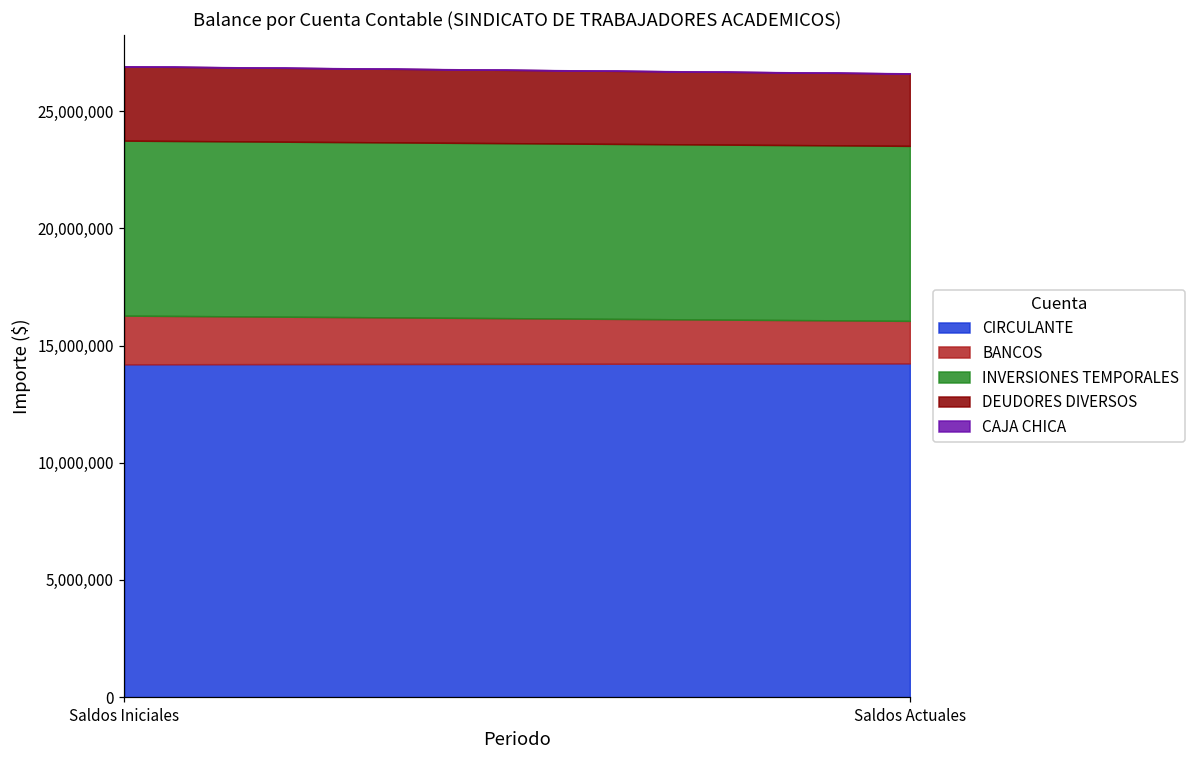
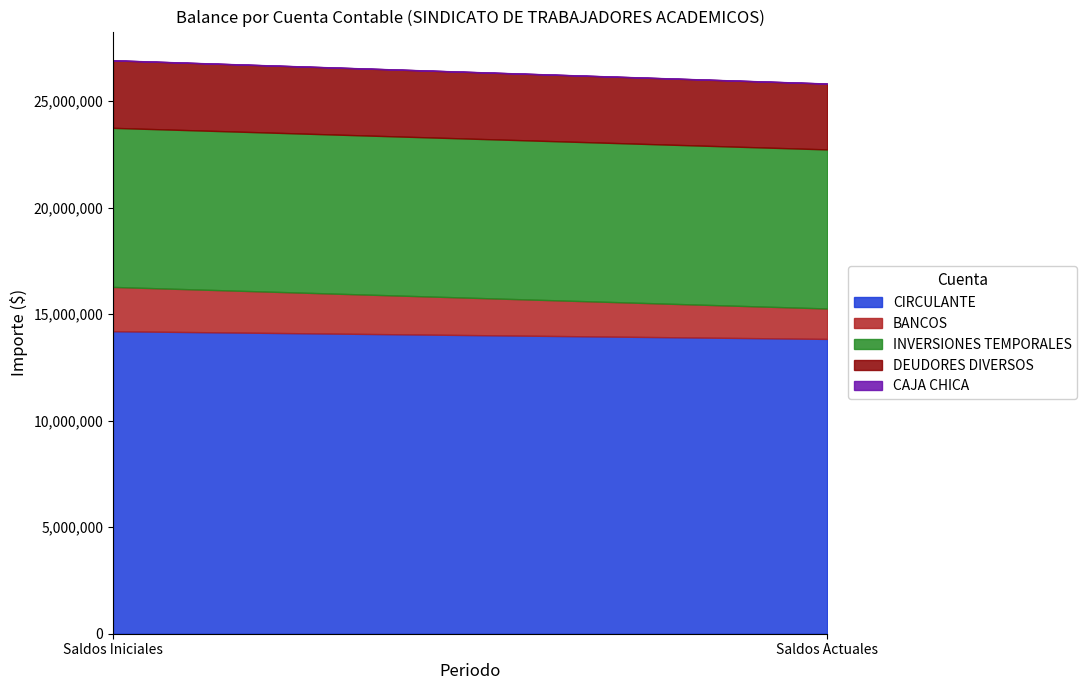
  {
    "CIRCULANTE": {
      "Saldos Iniciales": "14,200,000",
-     "Saldos Actuales": "14,200,000"
+     "Saldos Actuales": "13,800,000"
    },
    "BANCOS": {
      "Saldos Iniciales": "2,100,000",
-     "Saldos Actuales": "1,800,000"
+     "Saldos Actuales": "1,400,000"
    },
    "INVERSIONES TEMPORALES": {
      "Saldos Iniciales": "7,500,000",
      "Saldos Actuales": "7,500,000"
    },
    "CAJA CHICA": {
      "Saldos Iniciales": "3,200,000",
      "Saldos Actuales": "3,100,000"
    }
  }
